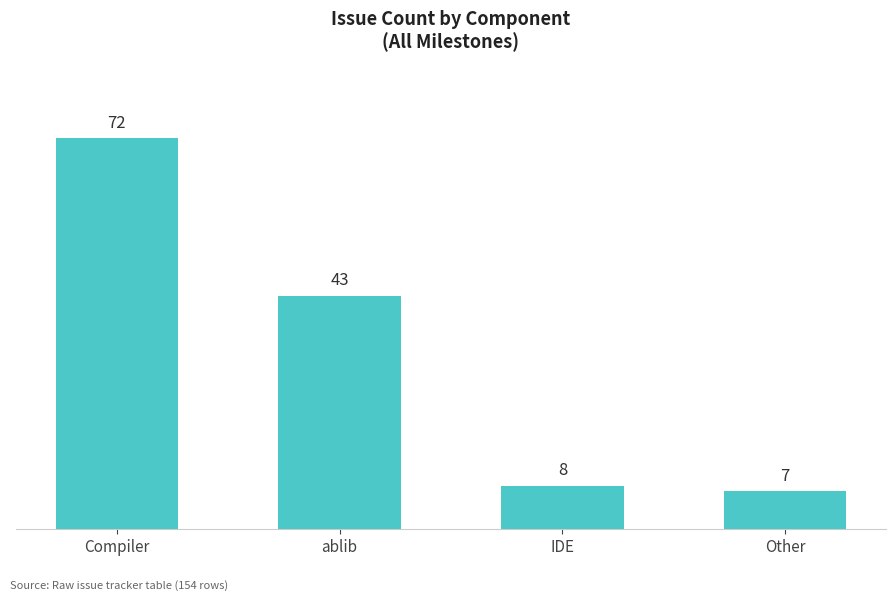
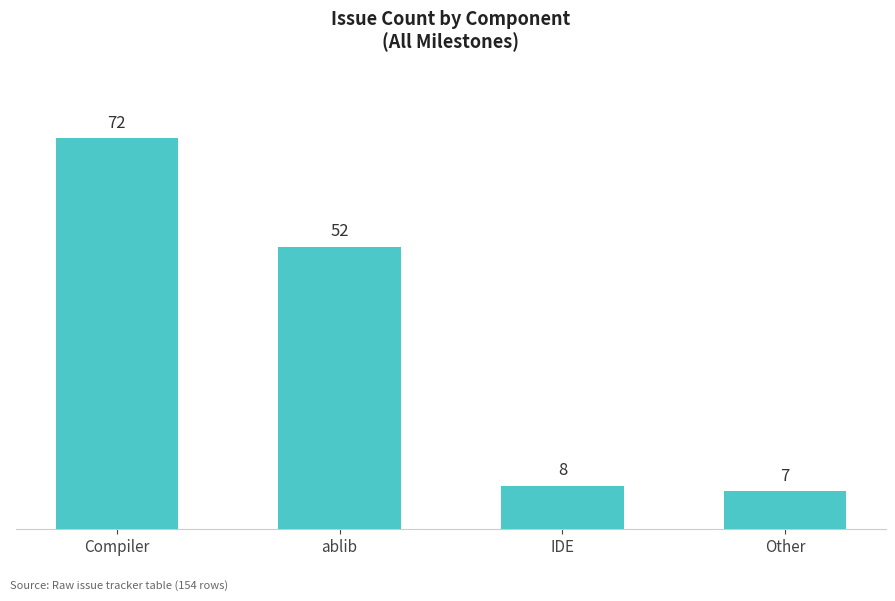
  {
    "Compiler": 72,
-   "ablib": 43,
+   "ablib": 52,
    "IDE": 8,
    "Other": 7
  }
